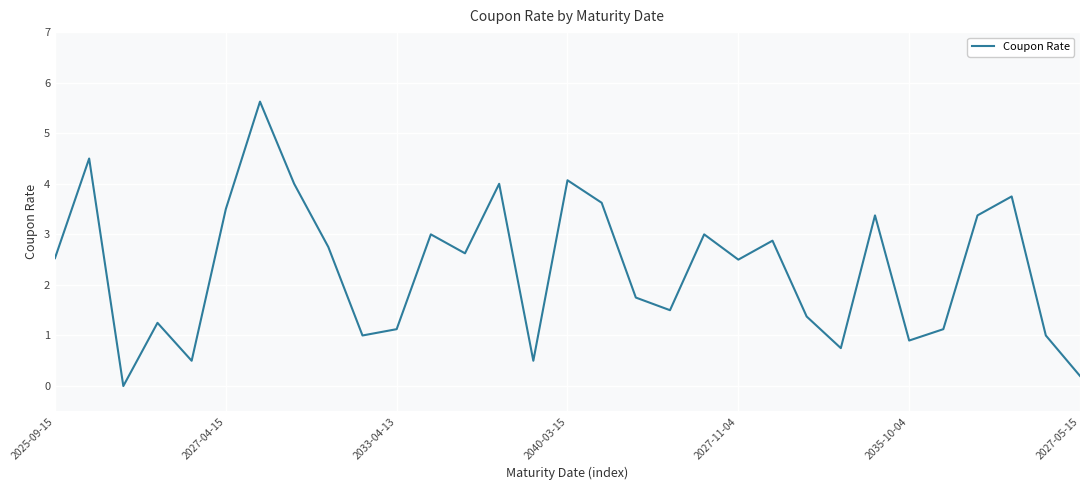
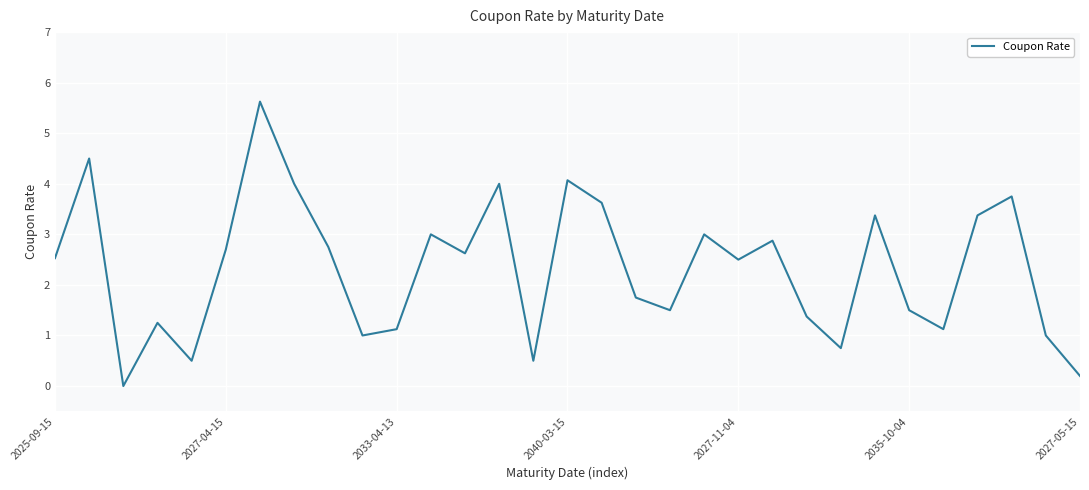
  {
    "2025-09-15": 2.5,
-   "2027-04-15": 3.5,
+   "2027-04-15": 2.7,
    "2033-04-13": 1.1,
    "2040-03-15": 4.1,
    "2027-11-04": 2.5,
-   "2035-10-04": 0.9,
+   "2035-10-04": 1.5,
    "2027-05-15": 0.2
  }
